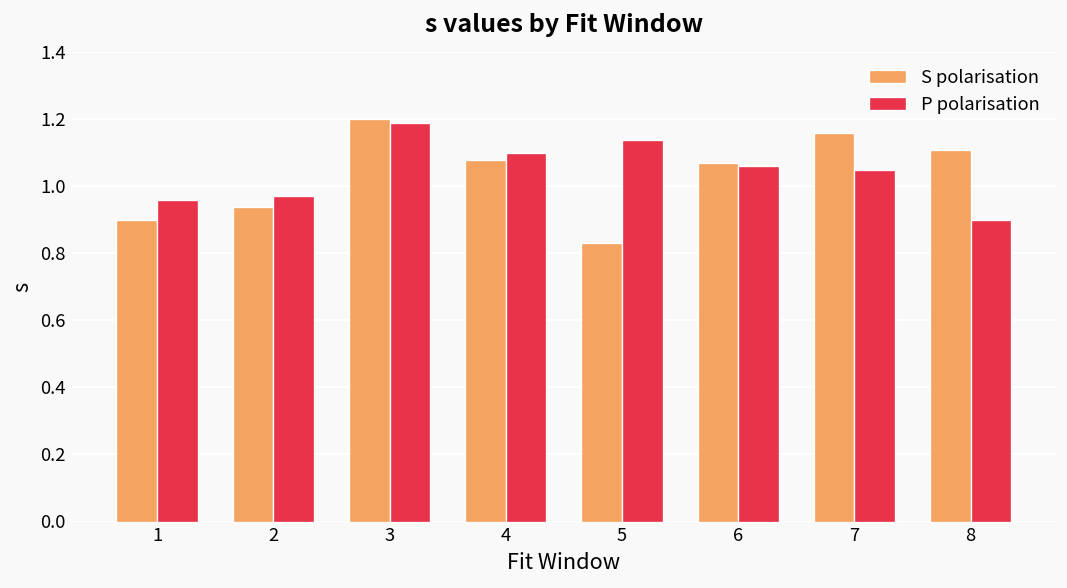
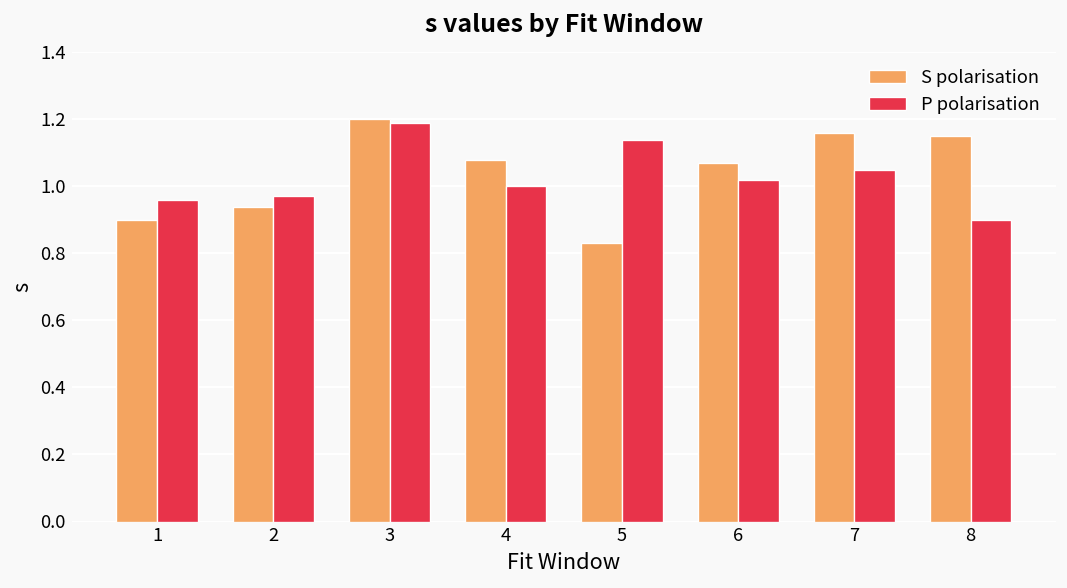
  {
    "S polarisation": {
      "1": 0.90,
      "2": 0.94,
      "3": 1.20,
      "4": 1.08,
      "5": 0.83,
      "6": 1.07,
      "7": 1.16,
-     "8": 1.11
+     "8": 1.15
    },
    "P polarisation": {
      "1": 0.96,
      "2": 0.97,
      "3": 1.19,
-     "4": 1.1,
+     "4": 1.0,
      "5": 1.14,
-     "6": 1.06,
+     "6": 1.02,
      "7": 1.05,
      "8": 0.90
    }
  }
